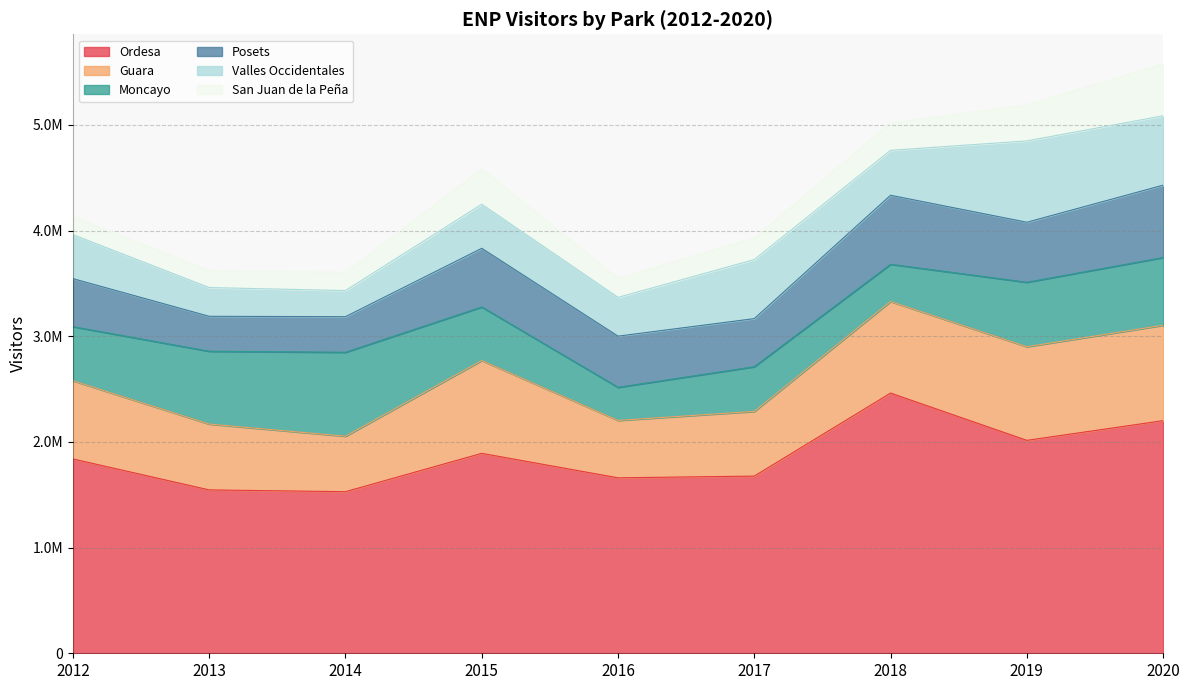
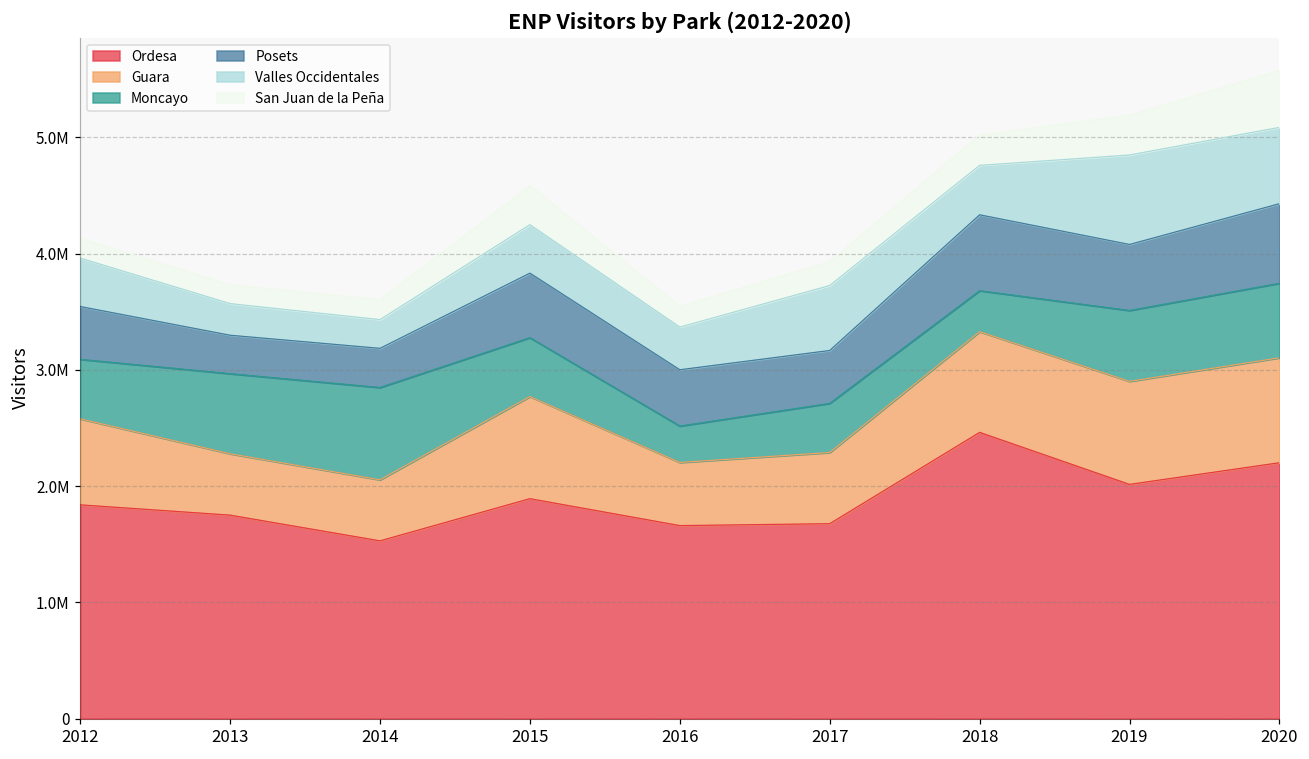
  {
    "Ordesa": {
      "2012": 1840000,
-     "2013": 1550000,
+     "2013": 1750000,
      "2014": 1530000,
      "2015": 1890000,
      "2016": 1660000,
      "2017": 1680000,
      "2018": 2460000,
      "2019": 2010000,
      "2020": 2200000
    },
    "Guara": {
      "2012": 740000,
-     "2013": 620000,
+     "2013": 530000,
      "2014": 530000,
      "2015": 880000,
      "2016": 540000,
      "2017": 610000,
      "2018": 870000,
      "2019": 890000,
      "2020": 900000
    },
    "Valles Occidentales": {
      "2012": 420000,
      "2013": 270000,
      "2014": 250000,
      "2015": 420000,
      "2016": 370000,
      "2017": 560000,
      "2018": 430000,
      "2019": 770000,
      "2020": 660000
    },
    "San Juan de la Peña": {
      "2012": 170000,
      "2013": 160000,
      "2014": 170000,
      "2015": 340000,
      "2016": 180000,
      "2017": 210000,
      "2018": 260000,
      "2019": 340000,
      "2020": 490000
    }
  }
